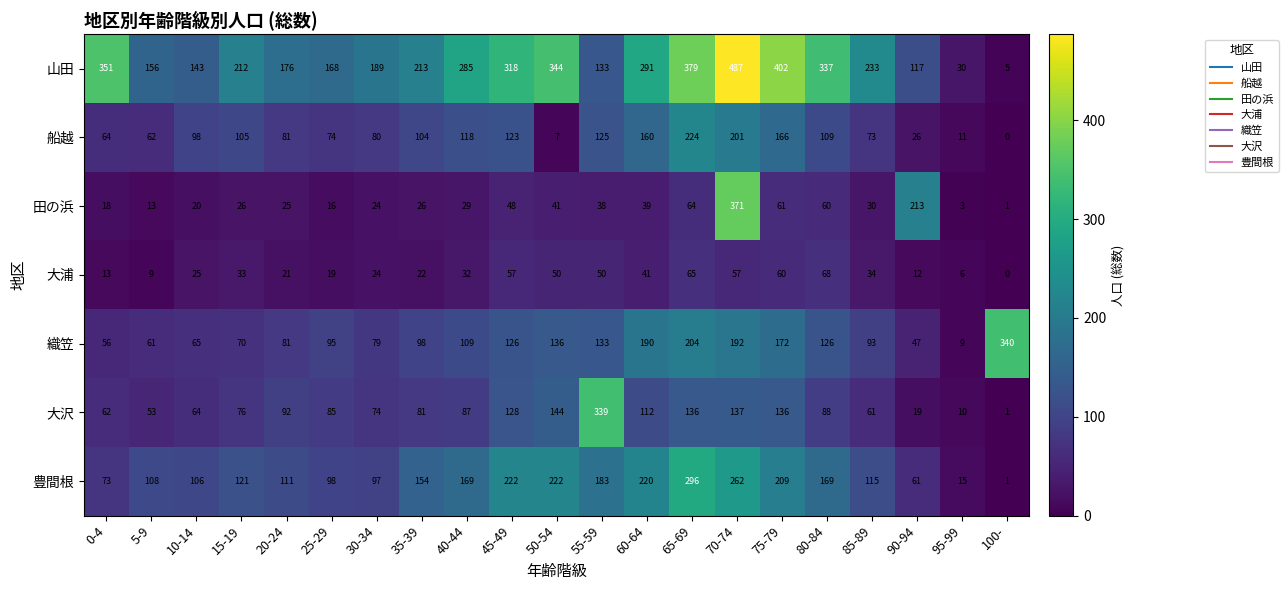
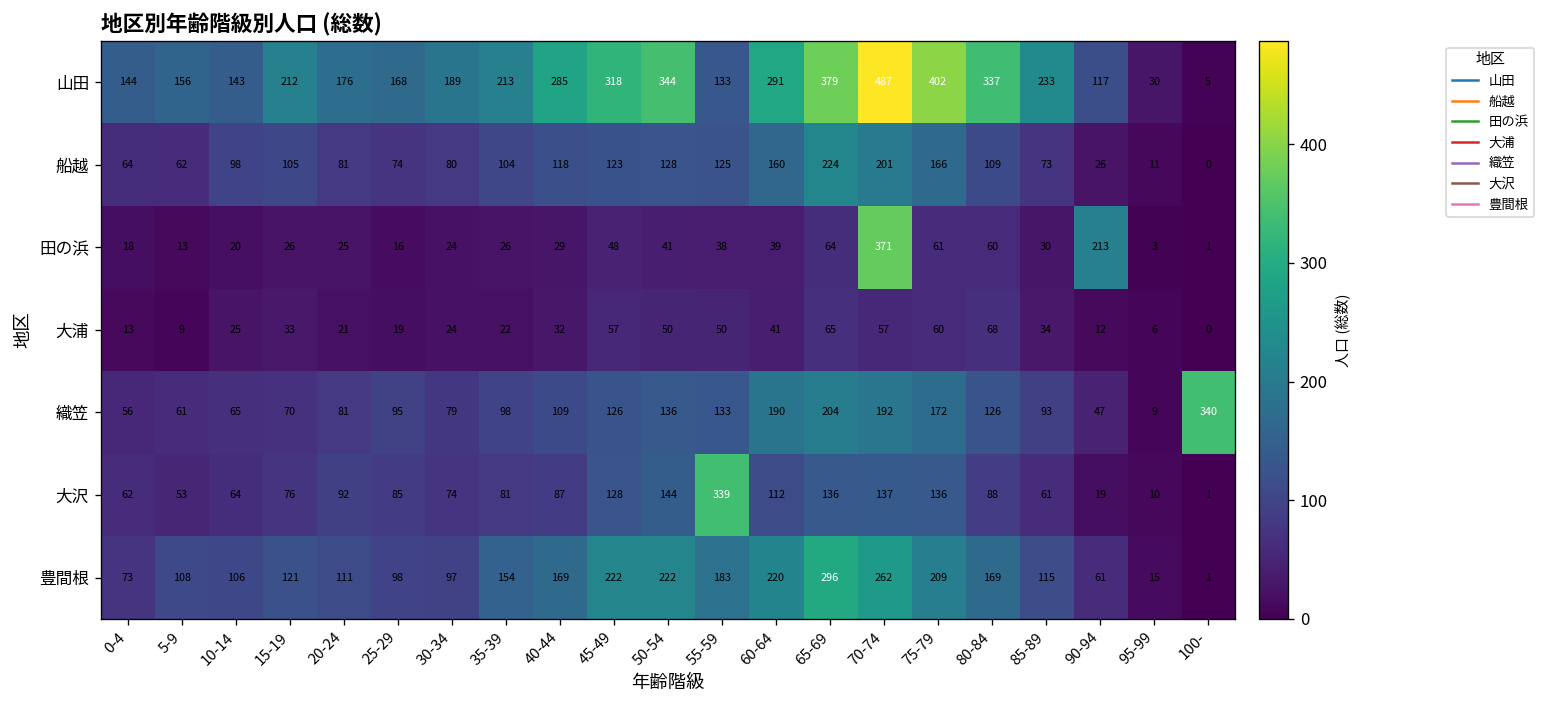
  {
    "山田": {
-     "0-4": 351,
+     "0-4": 144,
      "5-9": 156,
      "10-14": 143,
      "15-19": 212,
      "20-24": 176,
      "25-29": 168,
      "30-34": 189,
      "35-39": 213,
      "40-44": 285,
      "45-49": 318,
      "50-54": 344,
      "55-59": 133,
      "60-64": 291,
      "65-69": 379,
      "70-74": 487,
      "75-79": 402,
      "80-84": 337,
      "85-89": 233,
      "90-94": 117,
      "95-99": 30,
      "100-": 5
    },
    "船越": {
      "0-4": 64,
      "5-9": 62,
      "10-14": 98,
      "15-19": 105,
      "20-24": 81,
      "25-29": 74,
      "30-34": 80,
      "35-39": 104,
      "40-44": 118,
      "45-49": 123,
-     "50-54": 7,
+     "50-54": 128,
      "55-59": 125,
      "60-64": 160,
      "65-69": 224,
      "70-74": 201,
      "75-79": 166,
      "80-84": 109,
      "85-89": 73,
      "90-94": 26,
      "95-99": 11,
      "100-": 0
    },
    "田の浜": {
      "0-4": 18,
      "5-9": 13,
      "10-14": 20,
      "15-19": 26,
      "20-24": 25,
      "25-29": 16,
      "30-34": 24,
      "35-39": 26,
      "40-44": 29,
      "45-49": 48,
      "50-54": 41,
      "55-59": 38,
      "60-64": 39,
      "65-69": 64,
      "70-74": 371,
      "75-79": 61,
      "80-84": 60,
      "85-89": 30,
      "90-94": 213,
      "95-99": 3,
      "100-": 1
    },
    "大浦": {
      "0-4": 13,
      "5-9": 9,
      "10-14": 25,
      "15-19": 33,
      "20-24": 21,
      "25-29": 19,
      "30-34": 24,
      "35-39": 22,
      "40-44": 32,
      "45-49": 57,
      "50-54": 50,
      "55-59": 50,
      "60-64": 41,
      "65-69": 65,
      "70-74": 57,
      "75-79": 60,
      "80-84": 68,
      "85-89": 34,
      "90-94": 12,
      "95-99": 6,
      "100-": 0
    },
    "織笠": {
      "0-4": 56,
      "5-9": 61,
      "10-14": 65,
      "15-19": 70,
      "20-24": 81,
      "25-29": 95,
      "30-34": 79,
      "35-39": 98,
      "40-44": 109,
      "45-49": 126,
      "50-54": 136,
      "55-59": 133,
      "60-64": 190,
      "65-69": 204,
      "70-74": 192,
      "75-79": 172,
      "80-84": 126,
      "85-89": 93,
      "90-94": 47,
      "95-99": 9,
      "100-": 340
    },
    "大沢": {
      "0-4": 62,
      "5-9": 53,
      "10-14": 64,
      "15-19": 76,
      "20-24": 92,
      "25-29": 85,
      "30-34": 74,
      "35-39": 81,
      "40-44": 87,
      "45-49": 128,
      "50-54": 144,
      "55-59": 339,
      "60-64": 112,
      "65-69": 136,
      "70-74": 137,
      "75-79": 136,
      "80-84": 88,
      "85-89": 61,
      "90-94": 19,
      "95-99": 10,
      "100-": 1
    },
    "豊間根": {
      "0-4": 73,
      "5-9": 108,
      "10-14": 106,
      "15-19": 121,
      "20-24": 111,
      "25-29": 98,
      "30-34": 97,
      "35-39": 154,
      "40-44": 169,
      "45-49": 222,
      "50-54": 222,
      "55-59": 183,
      "60-64": 220,
      "65-69": 296,
      "70-74": 262,
      "75-79": 209,
      "80-84": 169,
      "85-89": 115,
      "90-94": 61,
      "95-99": 15,
      "100-": 1
    }
  }
